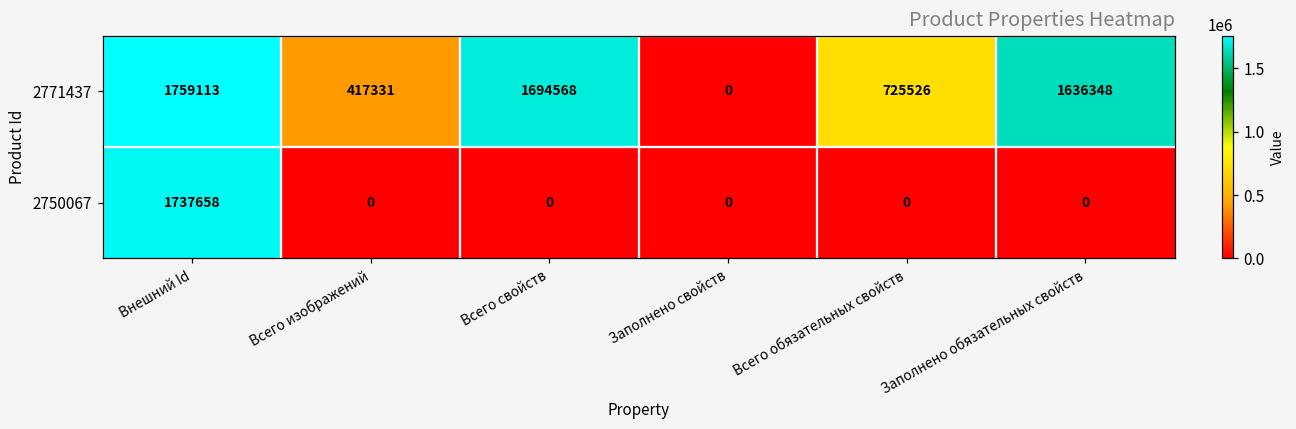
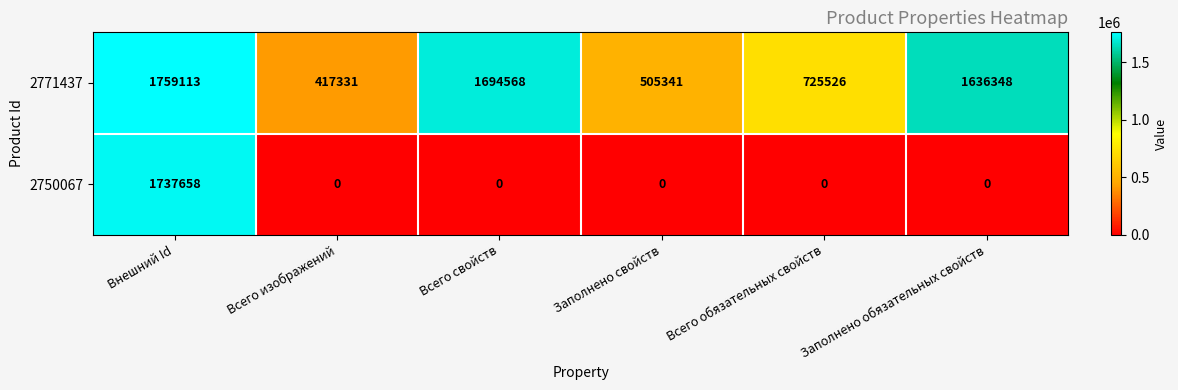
  {
    "2771437": {
      "Внешний Id": 1759113,
      "Всего изображений": 417331,
      "Всего свойств": 1694568,
-     "Заполнено свойств": 0,
+     "Заполнено свойств": 505341,
      "Всего обязательных свойств": 725526,
      "Заполнено обязательных свойств": 1636348
    },
    "2750067": {
      "Внешний Id": 1737658,
      "Всего изображений": 0,
      "Всего свойств": 0,
      "Заполнено свойств": 0,
      "Всего обязательных свойств": 0,
      "Заполнено обязательных свойств": 0
    }
  }
